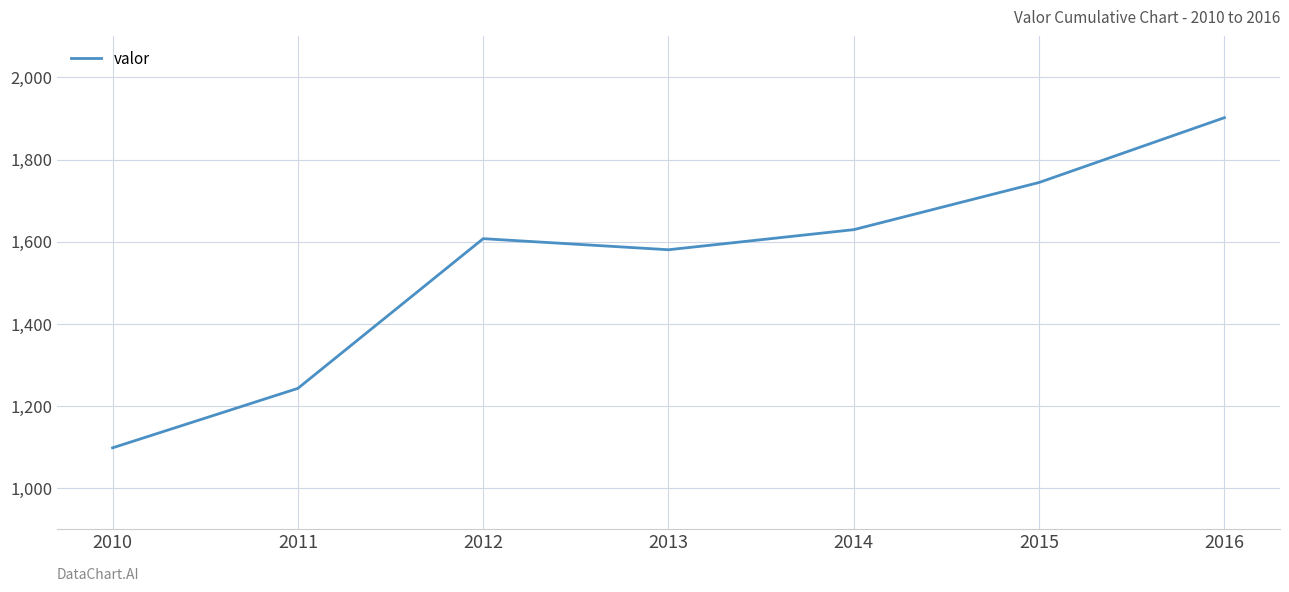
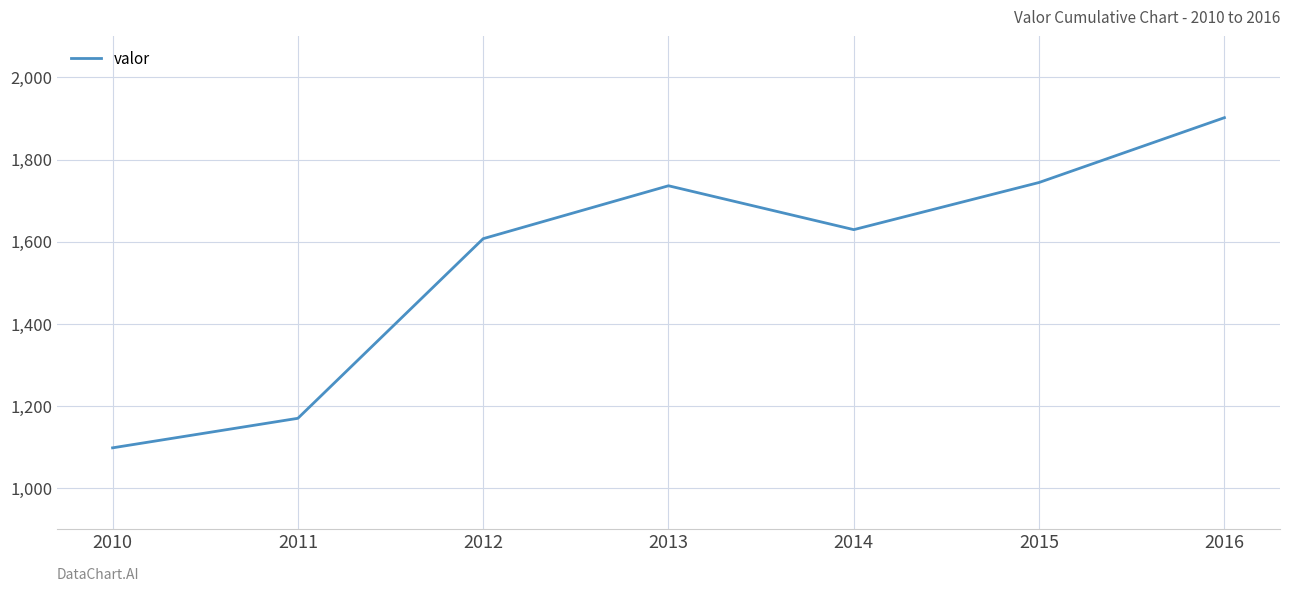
  {
    "2010": "1,100",
-   "2011": "1,240",
+   "2011": "1,170",
    "2012": "1,610",
-   "2013": "1,580",
+   "2013": "1,740",
    "2014": "1,630",
    "2015": "1,740",
    "2016": "1,900"
  }
